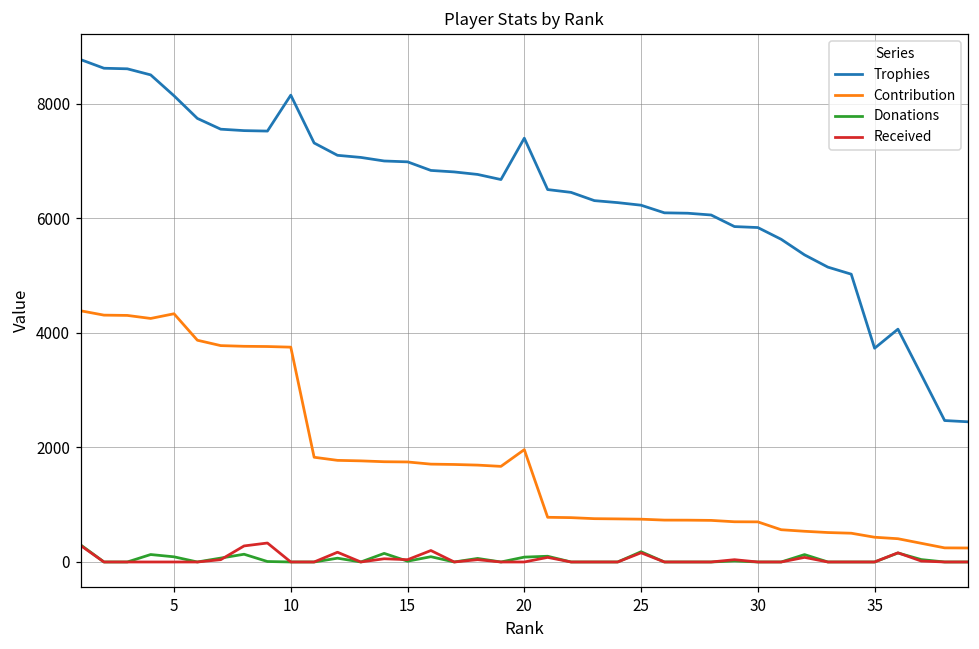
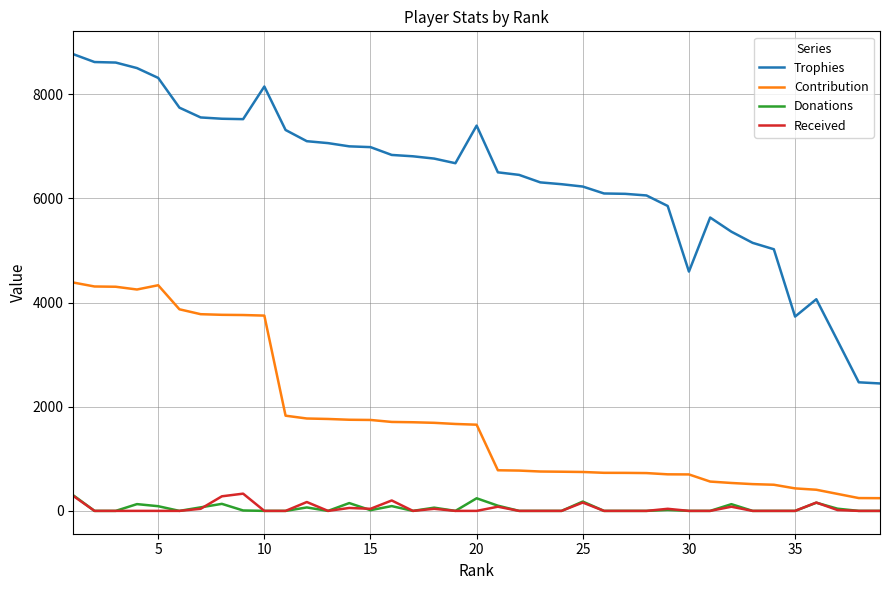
  {
    "Trophies": {
-     "5": 8100,
+     "5": 8300,
      "10": 8100,
      "15": 7000,
      "20": 7400,
      "25": 6200,
-     "30": 5800,
+     "30": 4600,
      "35": 3700
    },
    "Contribution": {
      "5": 4300,
      "10": 3800,
      "15": 1700,
-     "20": 2000,
+     "20": 1700,
      "25": 700,
      "30": 700,
      "35": 400
    },
    "Donations": {
      "5": 100,
-     "20": 100
+     "20": 200
    },
    "Received": {
      "5": 0,
      "20": 0
    }
  }
